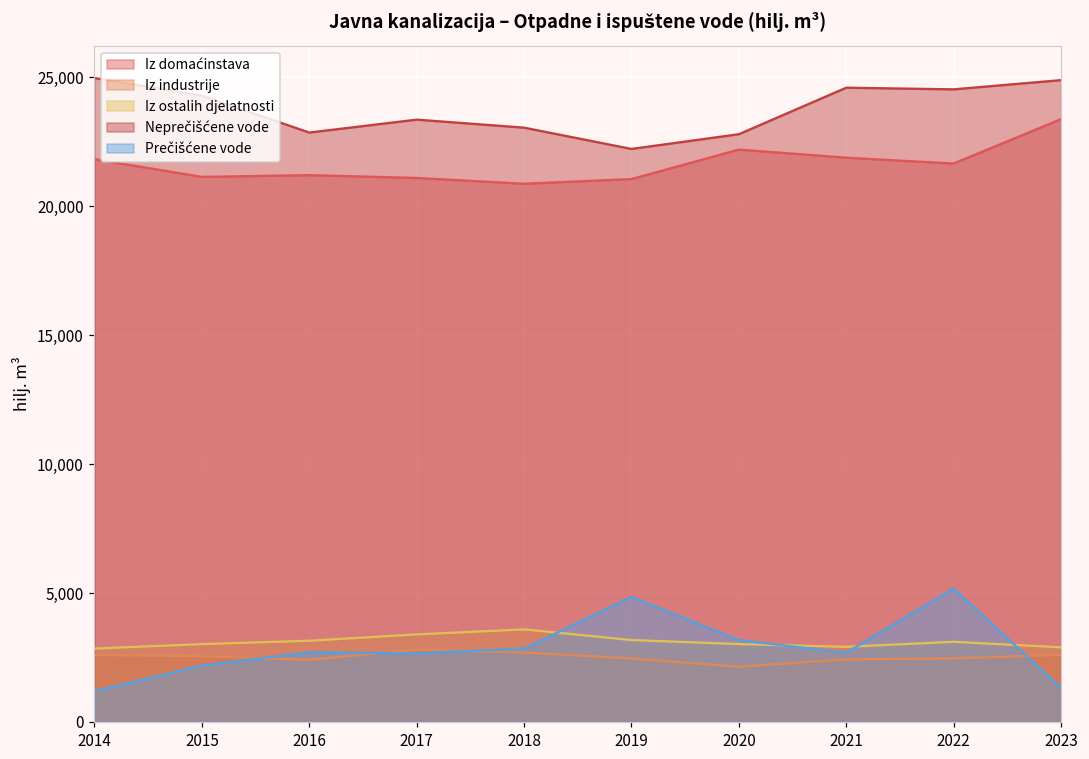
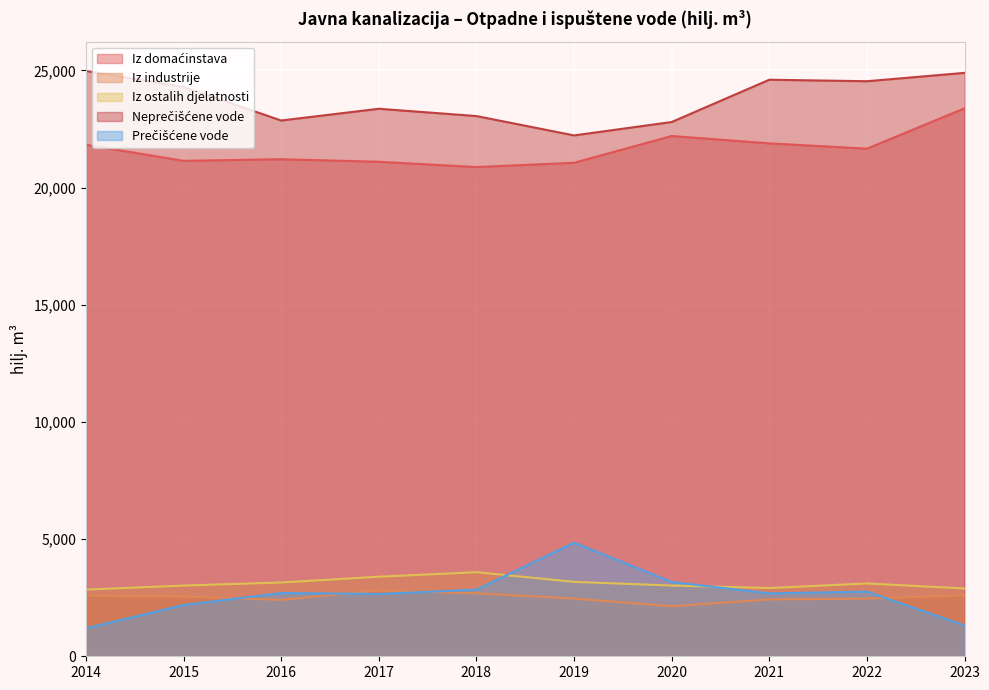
  {
    "Prečišćene vode": {
      "2014": "1,200",
      "2015": "2,200",
      "2016": "2,700",
      "2017": "2,700",
      "2018": "2,800",
      "2019": "4,800",
      "2020": "3,200",
      "2021": "2,700",
-     "2022": "5,200",
+     "2022": "2,800",
      "2023": "1,300"
    }
  }
